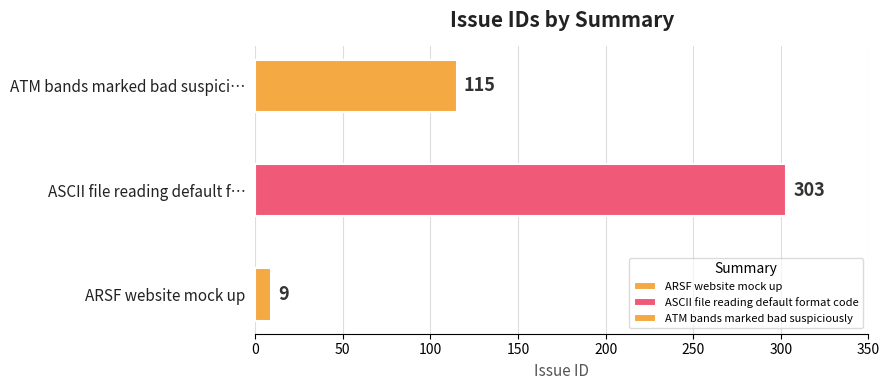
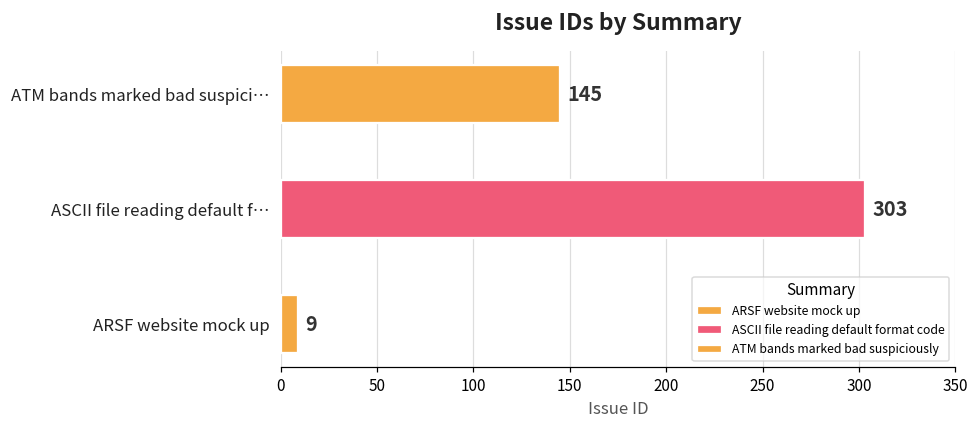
  {
-   "ATM bands marked bad suspici…": 115,
+   "ATM bands marked bad suspici…": 145,
    "ASCII file reading default f…": 303,
    "ARSF website mock up": 9
  }
